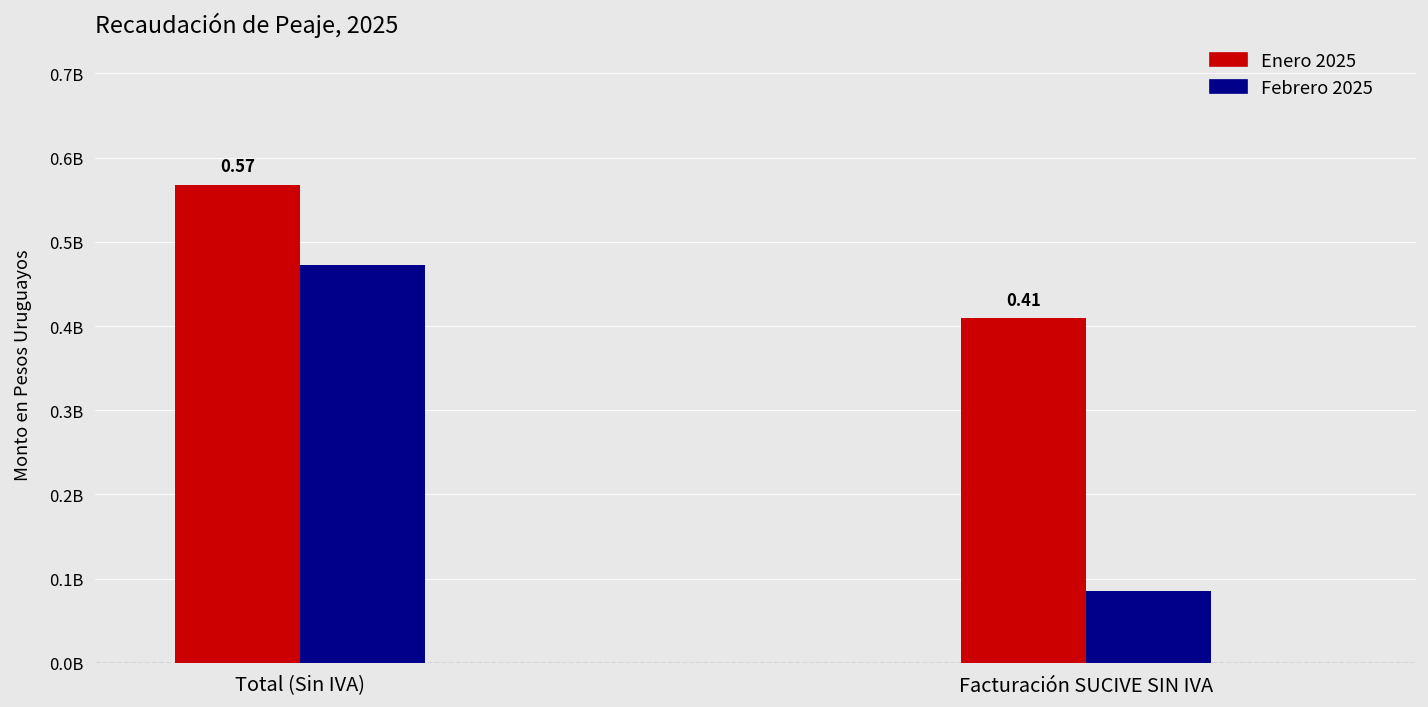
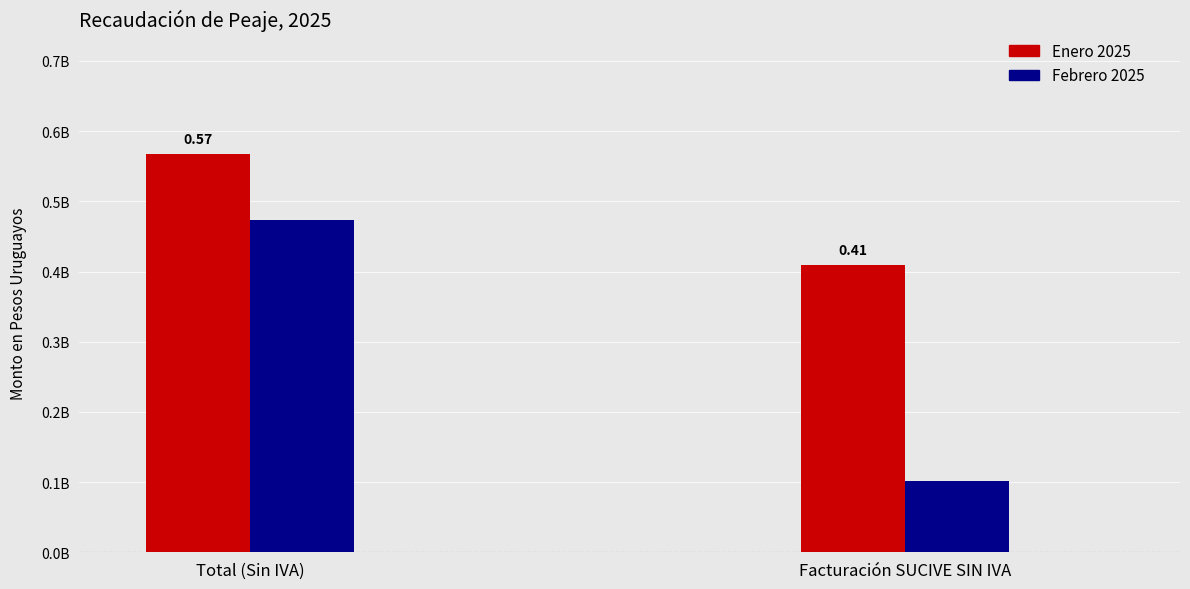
  {
    "Febrero 2025": {
      "Total (Sin IVA)": 470000000,
-     "Facturación SUCIVE SIN IVA": 90000000
+     "Facturación SUCIVE SIN IVA": 100000000
    }
  }
